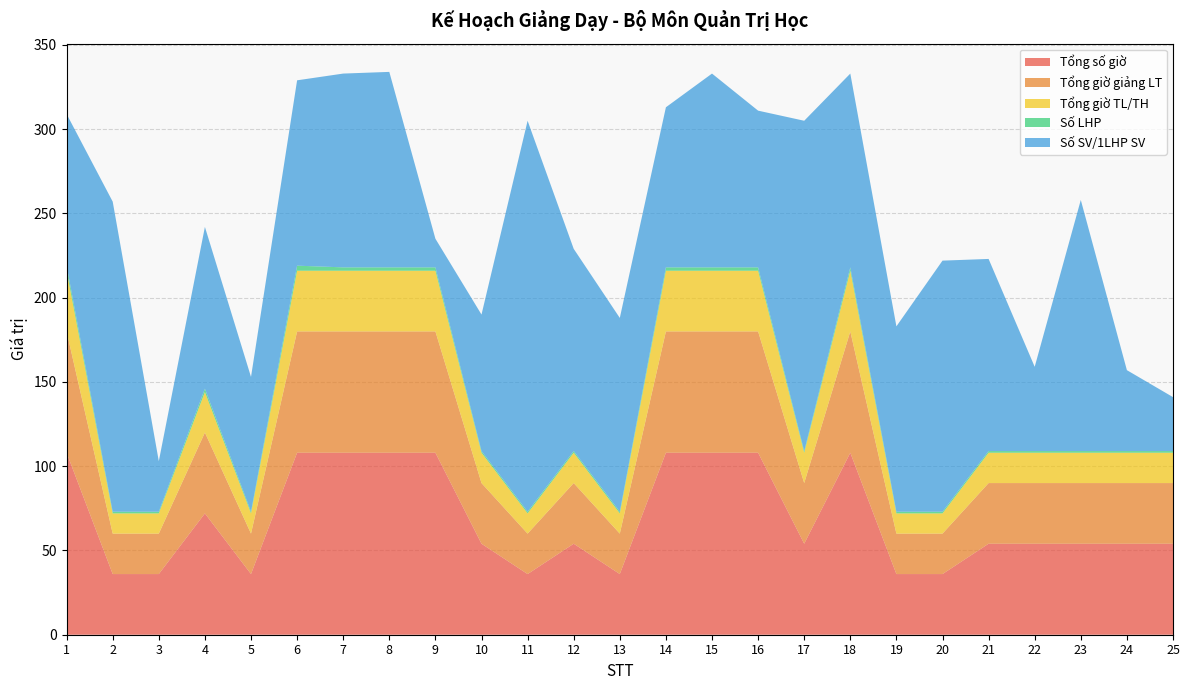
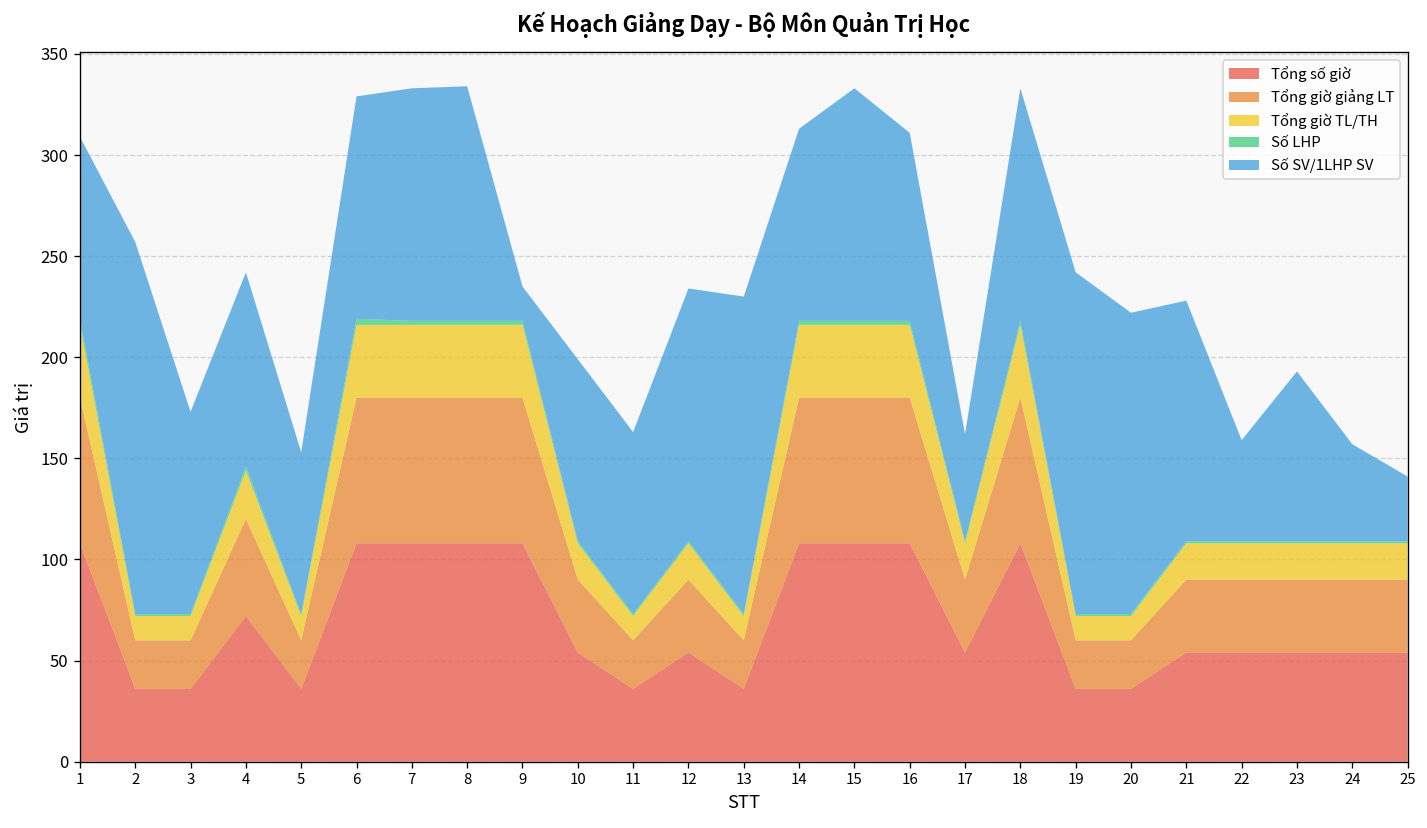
  {
    "Tổng giờ TL/TH": {
      "1": 36,
      "4": 24,
      "6": 36,
      "7": 36,
      "8": 36,
      "9": 36,
      "14": 36,
      "15": 36,
      "16": 36,
      "18": 36
    },
    "Số LHP": {
      "1": 3,
      "4": 2,
      "6": 3,
      "7": 2,
      "8": 2,
      "9": 2,
      "14": 2,
      "15": 2,
      "16": 2,
      "18": 2
    },
    "Số SV/1LHP SV": {
      "1": 90,
      "2": 184,
-     "3": 30,
+     "3": 100,
      "4": 96,
      "5": 80,
      "6": 110,
      "7": 115,
      "8": 116,
      "9": 17,
-     "10": 81,
-     "11": 232,
-     "12": 120,
-     "13": 115,
+     "10": 90,
+     "11": 90,
+     "12": 125,
+     "13": 157,
      "14": 95,
      "15": 115,
      "16": 93,
-     "17": 196,
+     "17": 53,
      "18": 115,
-     "19": 110,
+     "19": 169,
      "20": 149,
-     "21": 114,
+     "21": 119,
      "22": 50,
-     "23": 149,
+     "23": 84,
      "24": 48,
      "25": 32
    }
  }
